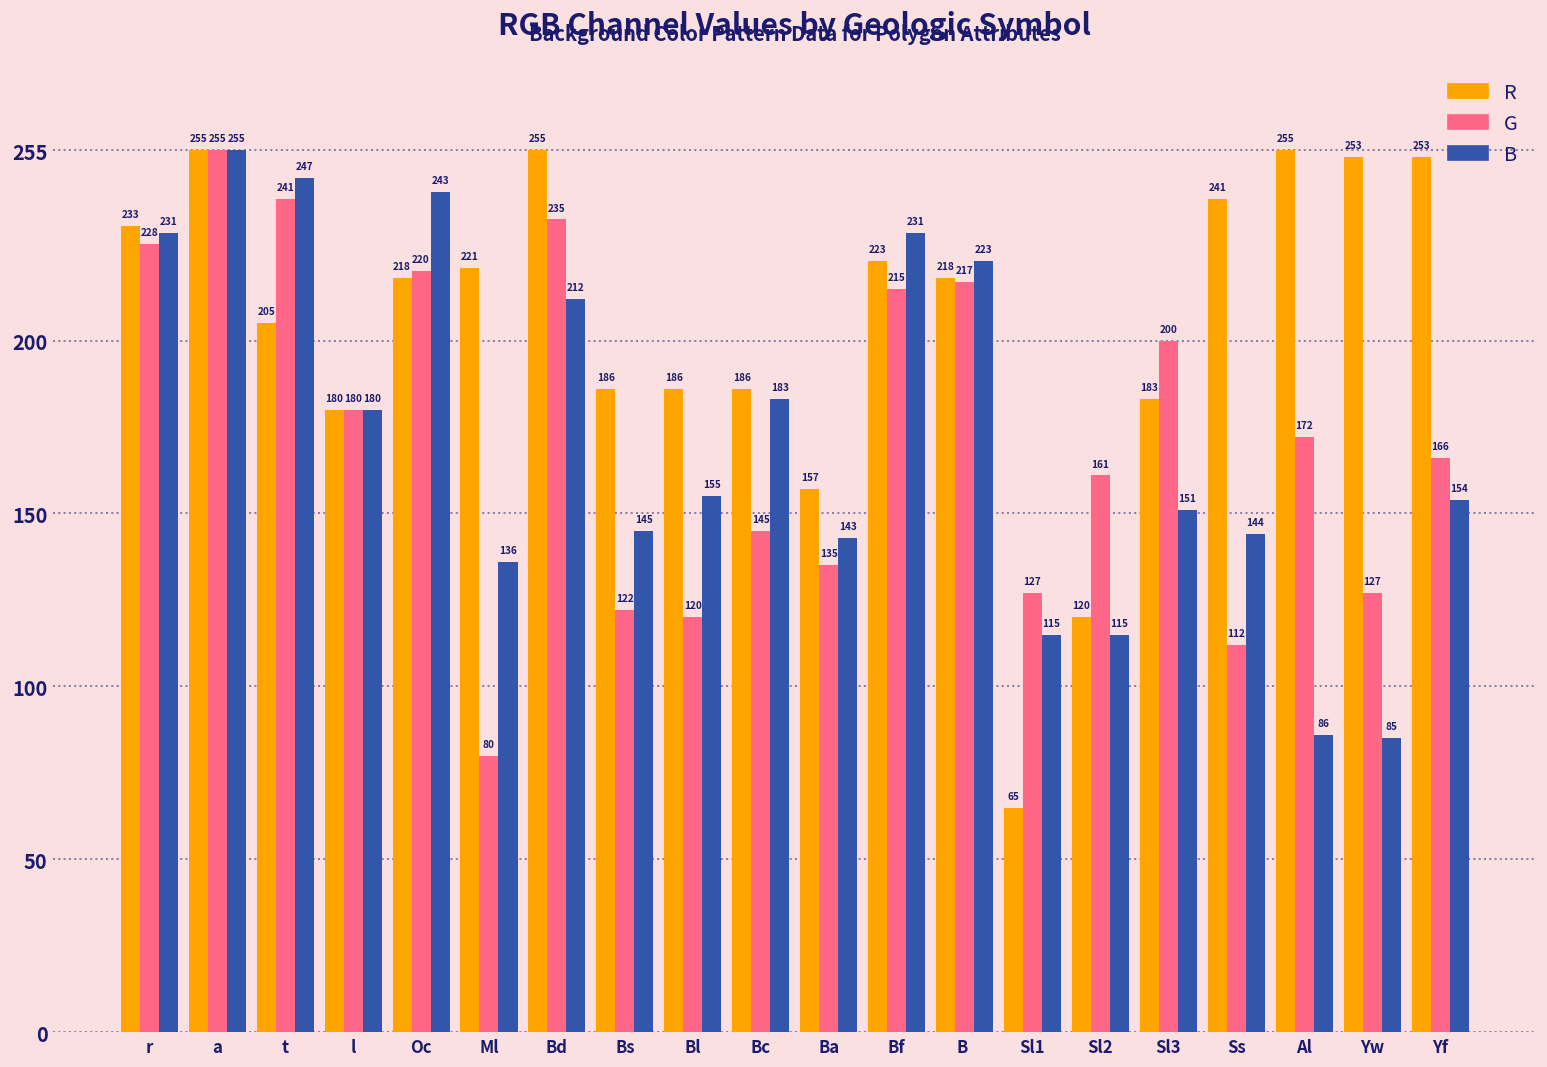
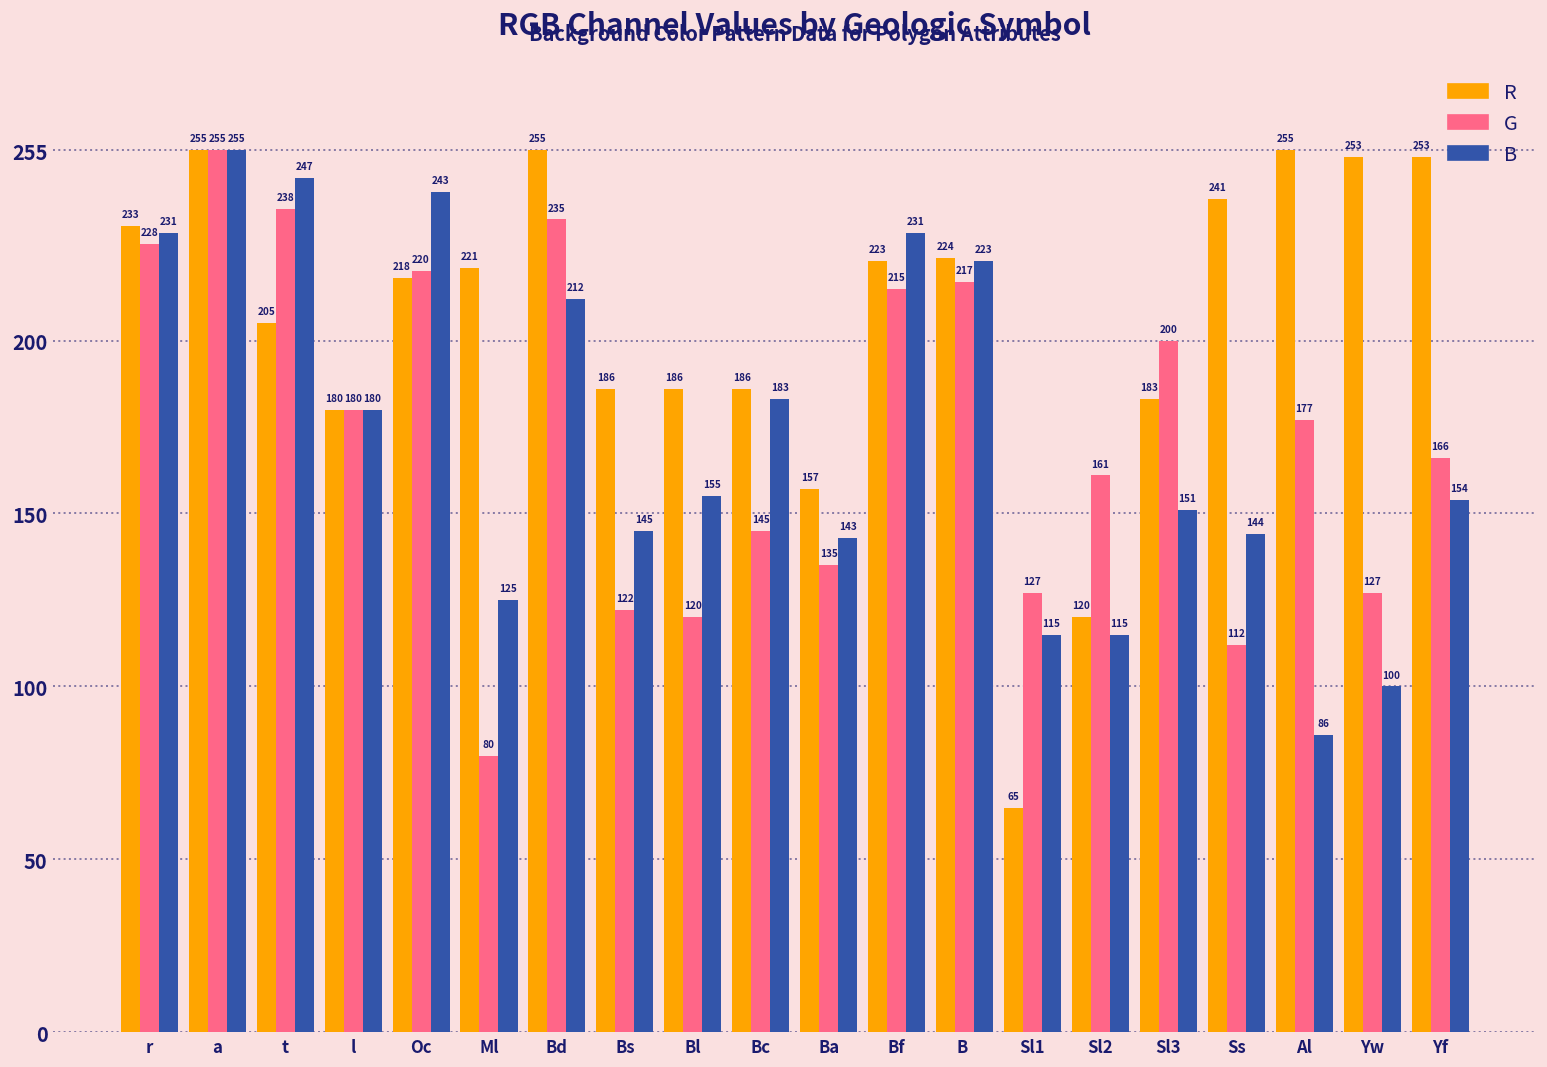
  {
    "R": {
      "r": 233,
      "a": 255,
      "t": 205,
      "l": 180,
      "Oc": 218,
      "Ml": 221,
      "Bd": 255,
      "Bs": 186,
      "Bl": 186,
      "Bc": 186,
      "Ba": 157,
      "Bf": 223,
-     "B": 218,
+     "B": 224,
      "Sl1": 65,
      "Sl2": 120,
      "Sl3": 183,
      "Ss": 241,
      "Al": 255,
      "Yw": 253,
      "Yf": 253
    },
    "G": {
      "r": 228,
      "a": 255,
-     "t": 241,
+     "t": 238,
      "l": 180,
      "Oc": 220,
      "Ml": 80,
      "Bd": 235,
      "Bs": 122,
      "Bl": 120,
      "Bc": 145,
      "Ba": 135,
      "Bf": 215,
      "B": 217,
      "Sl1": 127,
      "Sl2": 161,
      "Sl3": 200,
      "Ss": 112,
-     "Al": 172,
+     "Al": 177,
      "Yw": 127,
      "Yf": 166
    },
    "B": {
      "r": 231,
      "a": 255,
      "t": 247,
      "l": 180,
      "Oc": 243,
-     "Ml": 136,
+     "Ml": 125,
      "Bd": 212,
      "Bs": 145,
      "Bl": 155,
      "Bc": 183,
      "Ba": 143,
      "Bf": 231,
      "B": 223,
      "Sl1": 115,
      "Sl2": 115,
      "Sl3": 151,
      "Ss": 144,
      "Al": 86,
-     "Yw": 85,
+     "Yw": 100,
      "Yf": 154
    }
  }
